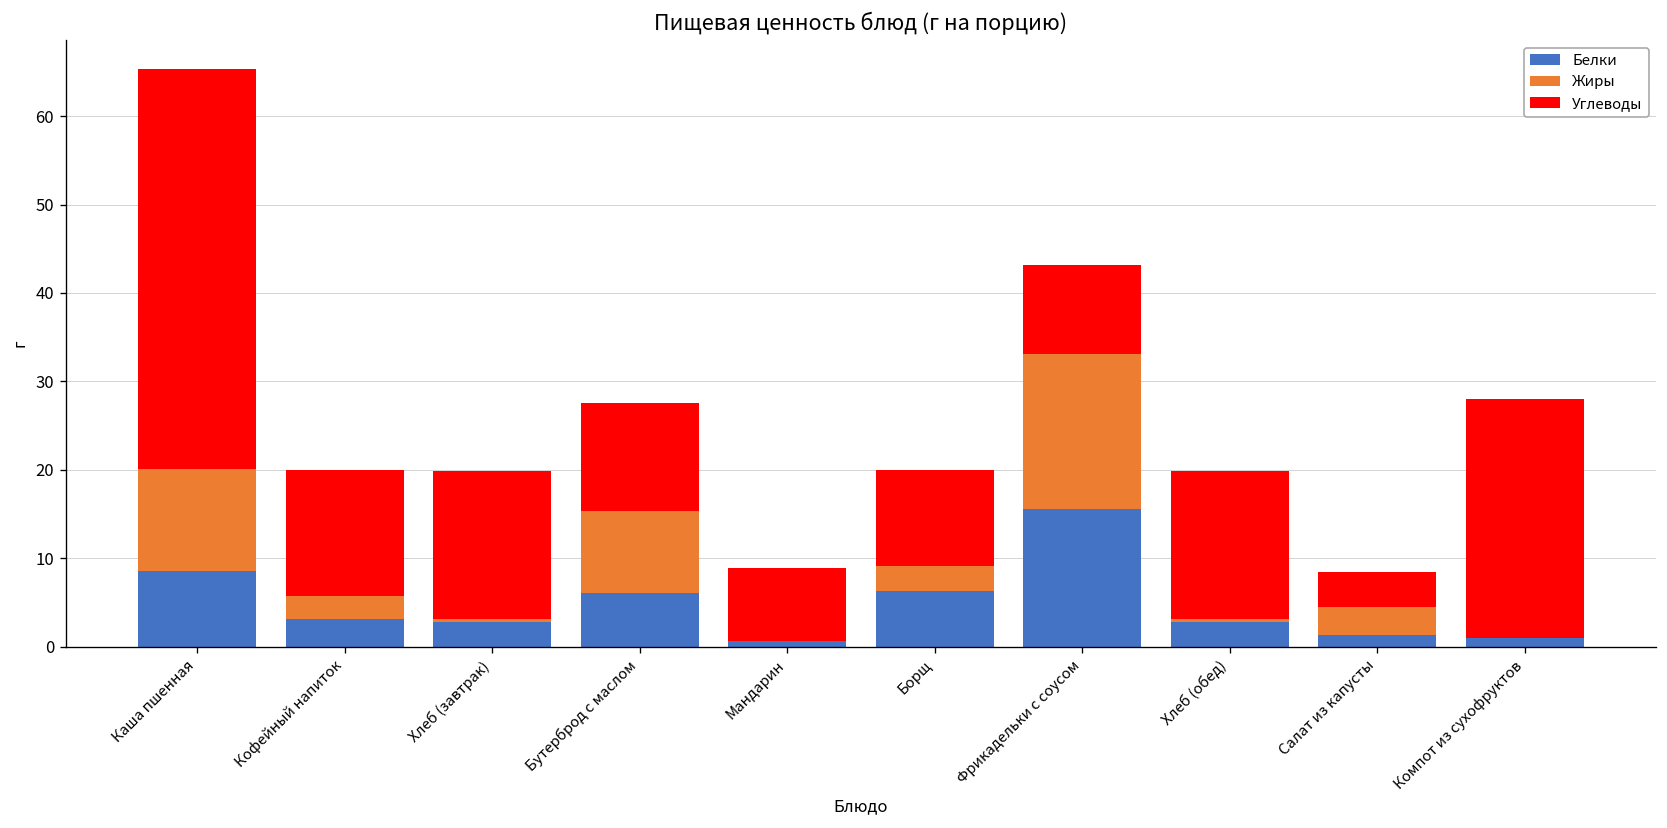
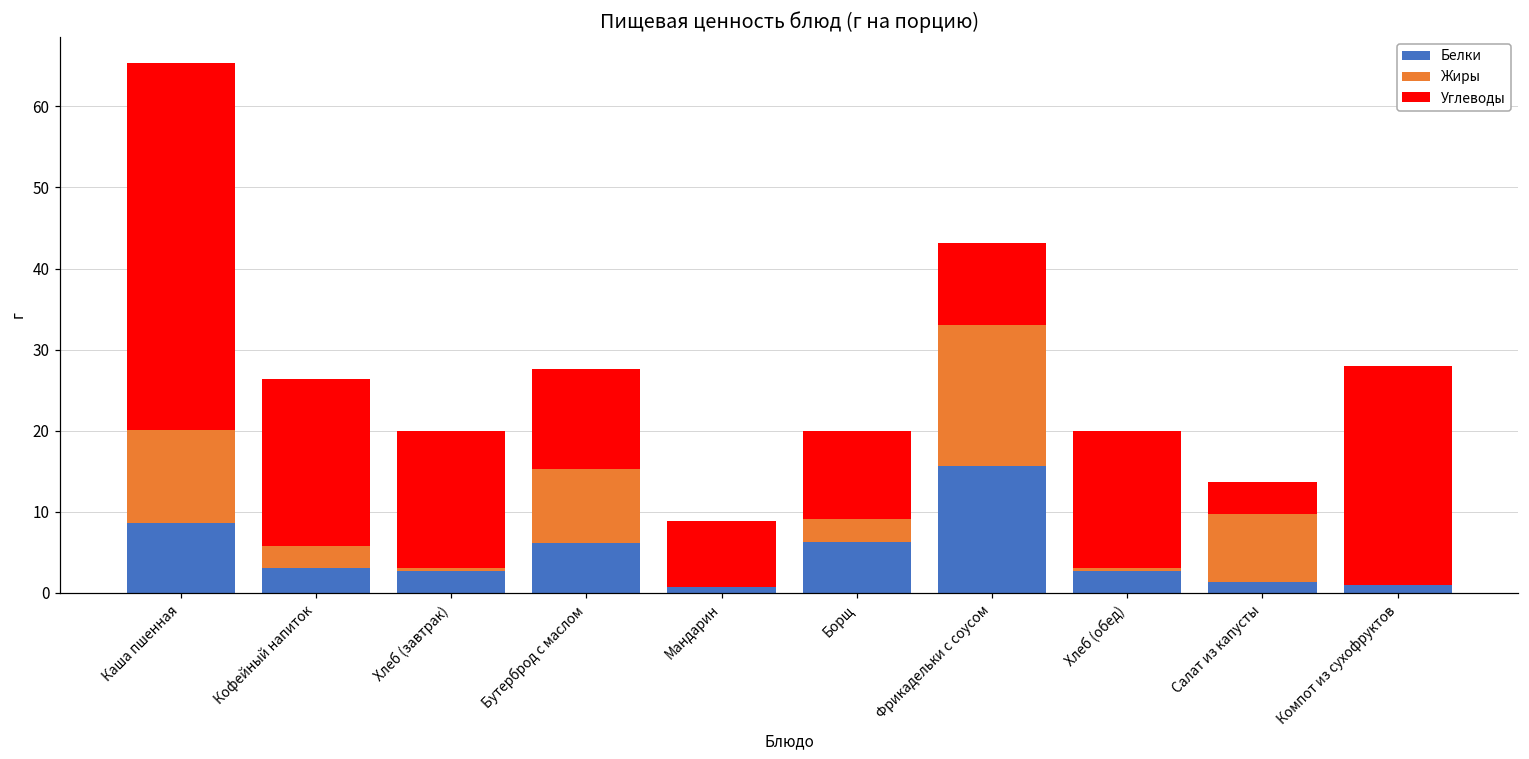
  {
    "Белки": {
      "Каша пшенная": 9,
      "Кофейный напиток": 3,
      "Хлеб (завтрак)": 3,
      "Бутерброд с маслом": 6,
      "Мандарин": 1,
      "Борщ": 6,
      "Фрикадельки с соусом": 16,
      "Хлеб (обед)": 3,
      "Салат из капусты": 1,
      "Компот из сухофруктов": 1
    },
    "Жиры": {
      "Каша пшенная": 12,
      "Кофейный напиток": 3,
      "Хлеб (завтрак)": 0,
      "Бутерброд с маслом": 9,
      "Мандарин": 0,
      "Борщ": 3,
      "Фрикадельки с соусом": 18,
      "Хлеб (обед)": 0,
-     "Салат из капусты": 3,
+     "Салат из капусты": 8,
      "Компот из сухофруктов": 0
    },
    "Углеводы": {
      "Каша пшенная": 45,
-     "Кофейный напиток": 14,
+     "Кофейный напиток": 21,
      "Хлеб (завтрак)": 17,
      "Бутерброд с маслом": 12,
      "Мандарин": 8,
      "Борщ": 11,
      "Фрикадельки с соусом": 10,
      "Хлеб (обед)": 17,
      "Салат из капусты": 4,
      "Компот из сухофруктов": 27
    }
  }
